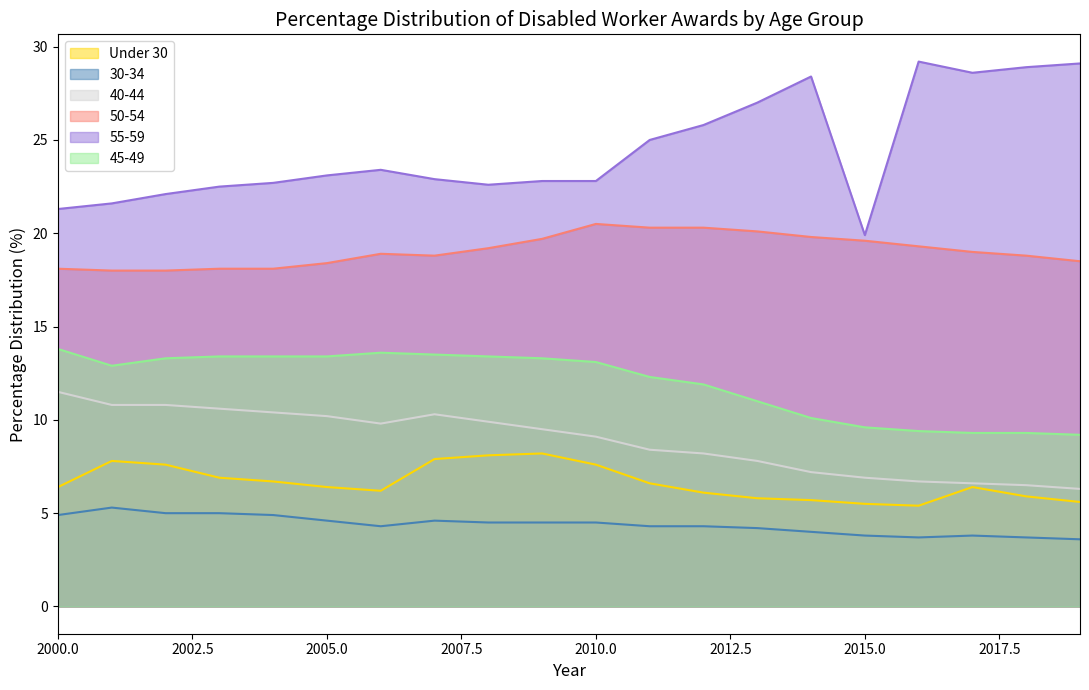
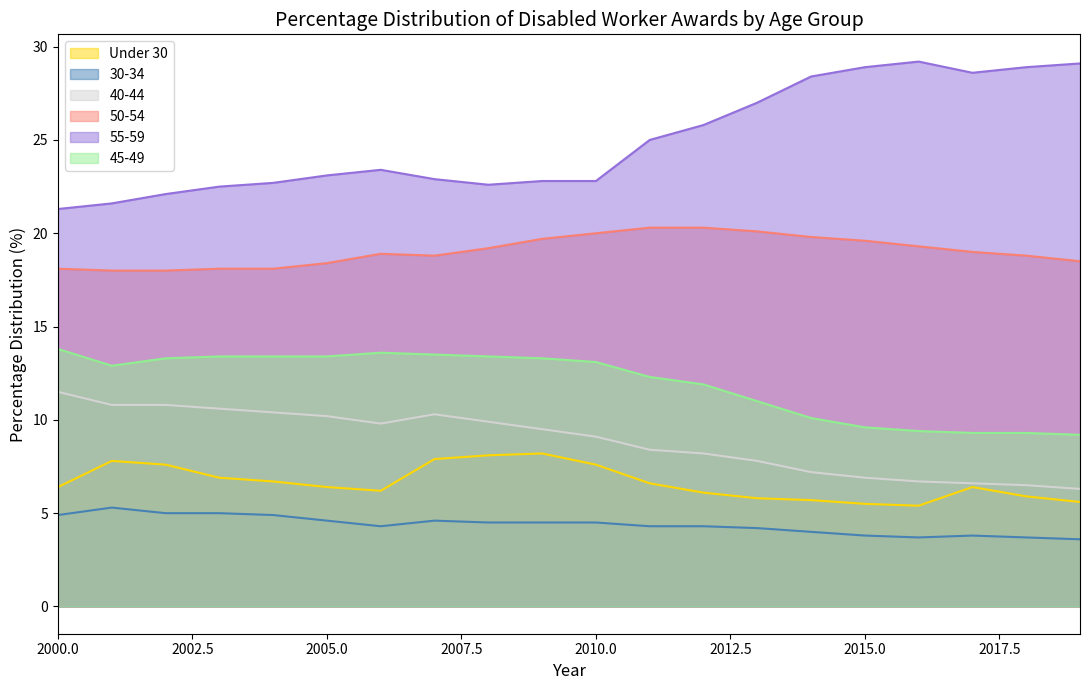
  {
    "Under 30": {
      "2000.0": 6.4,
      "2005.0": 6.4,
      "2010.0": 7.6,
      "2015.0": 5.5
    },
    "30-34": {
      "2000.0": 4.9,
      "2005.0": 4.6,
      "2010.0": 4.5,
      "2015.0": 3.8
    },
    "40-44": {
      "2000.0": 11.5,
      "2005.0": 10.2,
      "2010.0": 9.1,
      "2015.0": 6.9
    },
    "50-54": {
      "2000.0": 18.1,
      "2005.0": 18.4,
-     "2010.0": 20.5,
+     "2010.0": 20.0,
      "2015.0": 19.6
    },
    "55-59": {
      "2000.0": 21.3,
      "2005.0": 23.1,
      "2010.0": 22.8,
-     "2015.0": 19.9
+     "2015.0": 28.9
    },
    "45-49": {
      "2000.0": 13.8,
      "2005.0": 13.4,
      "2010.0": 13.1,
      "2015.0": 9.6
    }
  }
